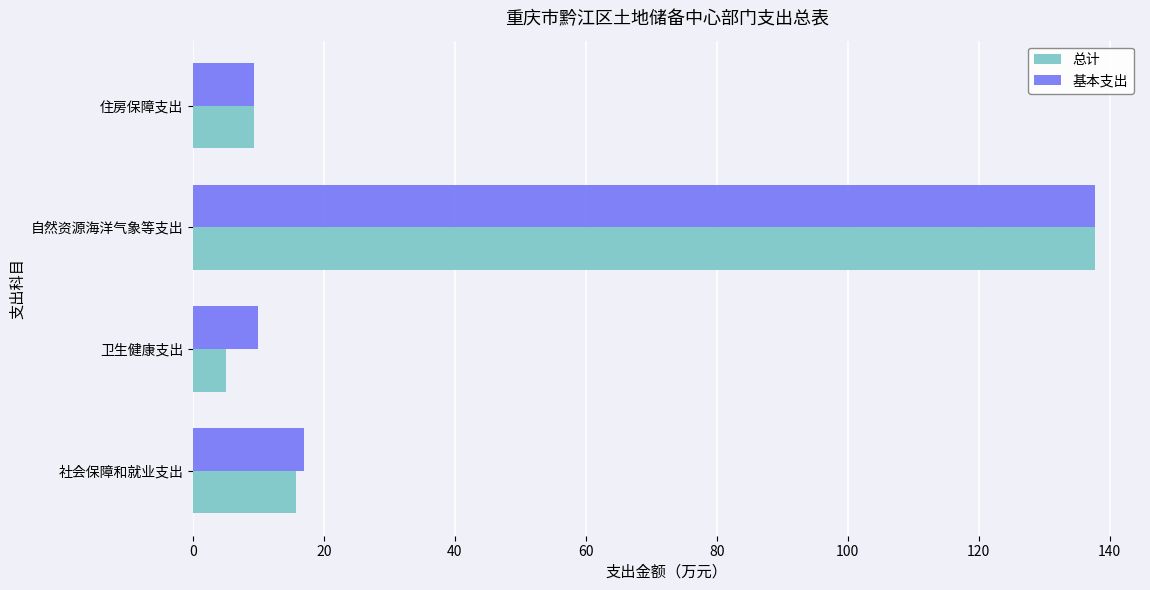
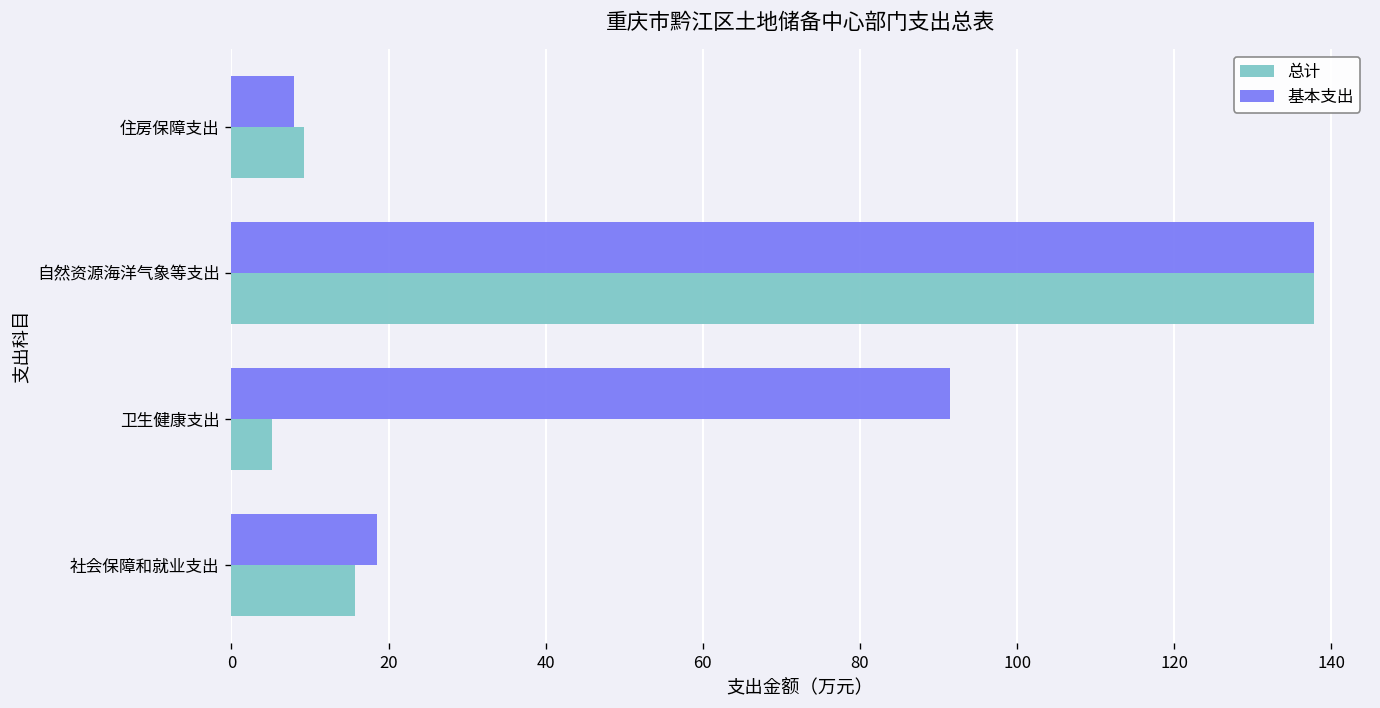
  {
    "总计": {
      "住房保障支出": 9,
      "自然资源海洋气象等支出": 138,
      "卫生健康支出": 5,
      "社会保障和就业支出": 16
    },
    "基本支出": {
-     "住房保障支出": 9,
+     "住房保障支出": 8,
      "自然资源海洋气象等支出": 138,
-     "卫生健康支出": 10,
-     "社会保障和就业支出": 17
+     "卫生健康支出": 92,
+     "社会保障和就业支出": 19
    }
  }
